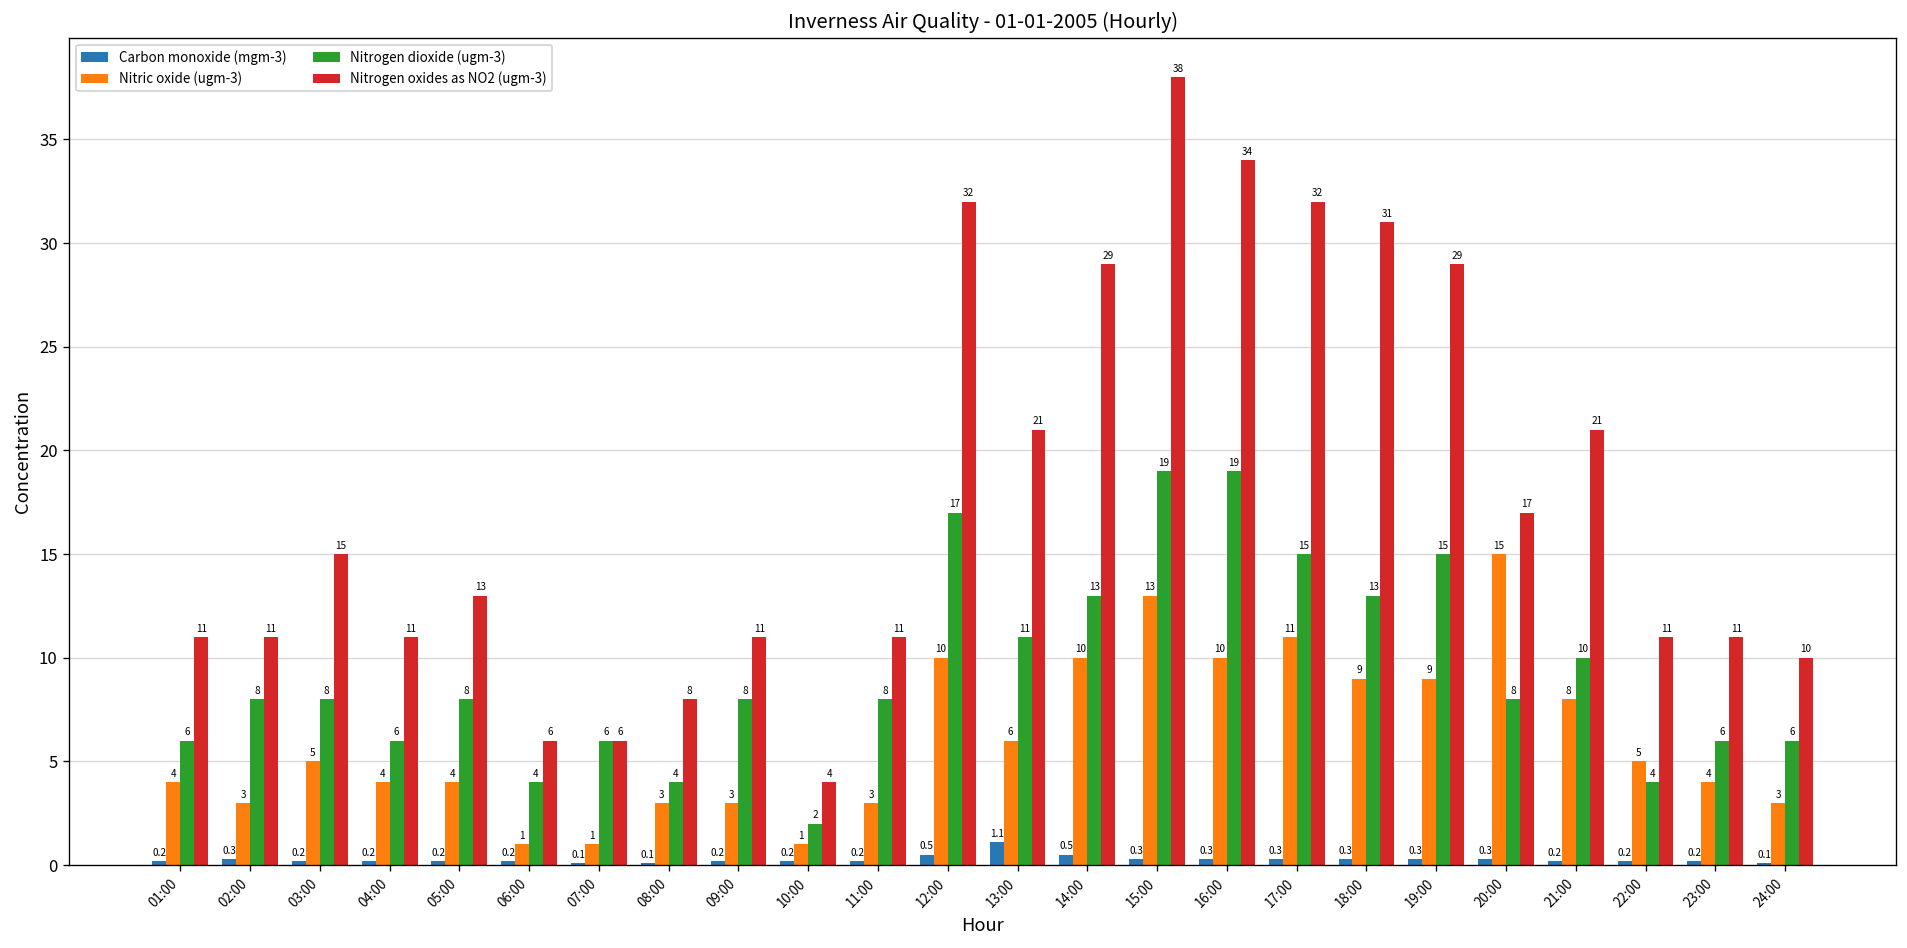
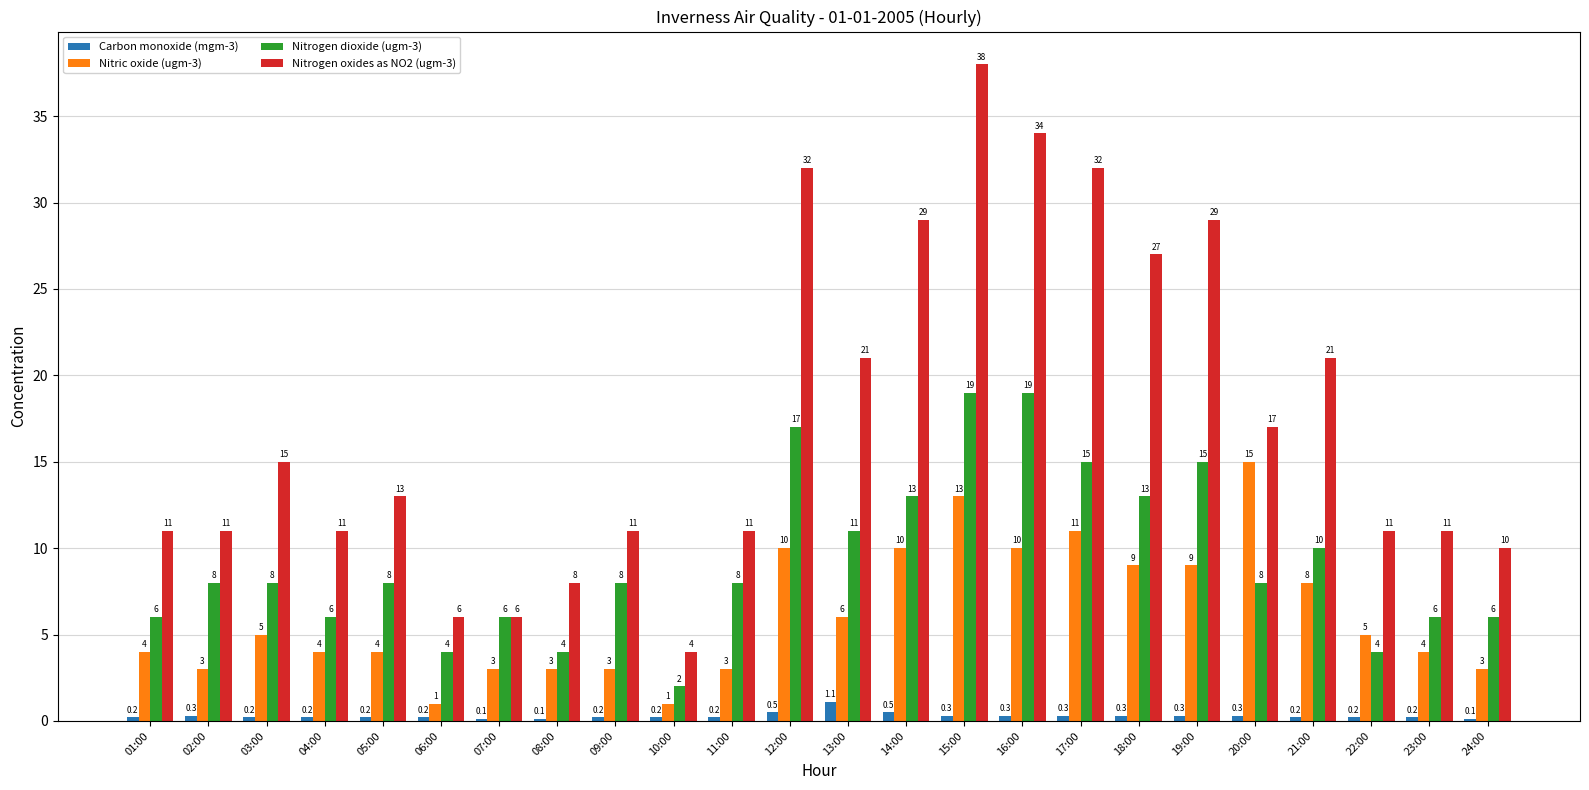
  {
    "Carbon monoxide (mgm-3)": {
      "01:00": 0.2,
      "02:00": 0.3,
      "03:00": 0.2,
      "04:00": 0.2,
      "05:00": 0.2,
      "06:00": 0.2,
      "07:00": 0.1,
      "08:00": 0.1,
      "09:00": 0.2,
      "10:00": 0.2,
      "11:00": 0.2,
      "12:00": 0.5,
      "13:00": 1.1,
      "14:00": 0.5,
      "15:00": 0.3,
      "16:00": 0.3,
      "17:00": 0.3,
      "18:00": 0.3,
      "19:00": 0.3,
      "20:00": 0.3,
      "21:00": 0.2,
      "22:00": 0.2,
      "23:00": 0.2,
      "24:00": 0.1
    },
    "Nitric oxide (ugm-3)": {
      "01:00": 4,
      "02:00": 3,
      "03:00": 5,
      "04:00": 4,
      "05:00": 4,
      "06:00": 1,
-     "07:00": 1,
+     "07:00": 3,
      "08:00": 3,
      "09:00": 3,
      "10:00": 1,
      "11:00": 3,
      "12:00": 10,
      "13:00": 6,
      "14:00": 10,
      "15:00": 13,
      "16:00": 10,
      "17:00": 11,
      "18:00": 9,
      "19:00": 9,
      "20:00": 15,
      "21:00": 8,
      "22:00": 5,
      "23:00": 4,
      "24:00": 3
    },
    "Nitrogen dioxide (ugm-3)": {
      "01:00": 6,
      "02:00": 8,
      "03:00": 8,
      "04:00": 6,
      "05:00": 8,
      "06:00": 4,
      "07:00": 6,
      "08:00": 4,
      "09:00": 8,
      "10:00": 2,
      "11:00": 8,
      "12:00": 17,
      "13:00": 11,
      "14:00": 13,
      "15:00": 19,
      "16:00": 19,
      "17:00": 15,
      "18:00": 13,
      "19:00": 15,
      "20:00": 8,
      "21:00": 10,
      "22:00": 4,
      "23:00": 6,
      "24:00": 6
    },
    "Nitrogen oxides as NO2 (ugm-3)": {
      "01:00": 11,
      "02:00": 11,
      "03:00": 15,
      "04:00": 11,
      "05:00": 13,
      "06:00": 6,
      "07:00": 6,
      "08:00": 8,
      "09:00": 11,
      "10:00": 4,
      "11:00": 11,
      "12:00": 32,
      "13:00": 21,
      "14:00": 29,
      "15:00": 38,
      "16:00": 34,
      "17:00": 32,
-     "18:00": 31,
+     "18:00": 27,
      "19:00": 29,
      "20:00": 17,
      "21:00": 21,
      "22:00": 11,
      "23:00": 11,
      "24:00": 10
    }
  }
